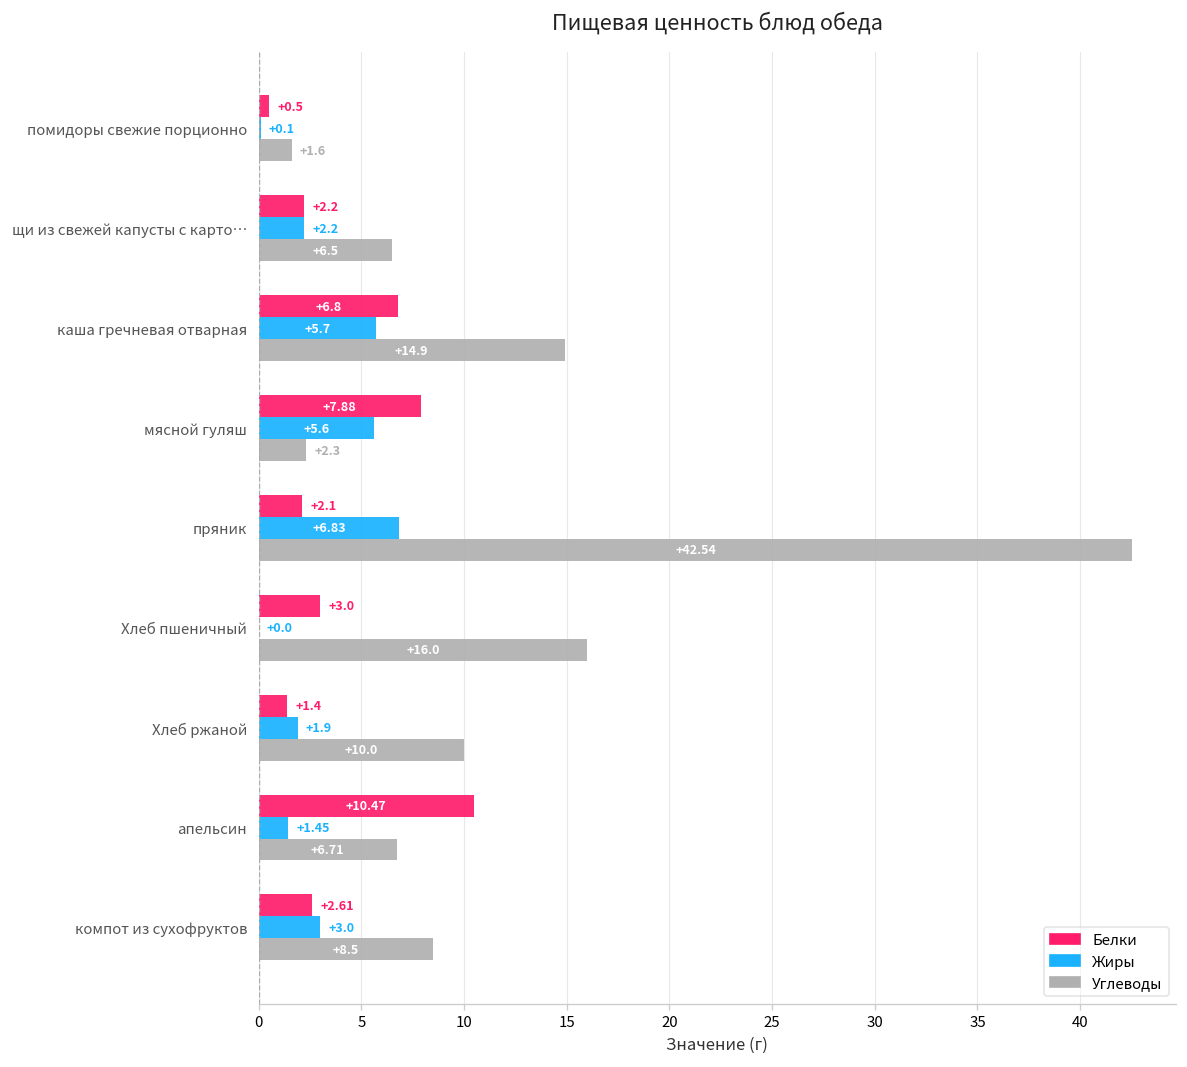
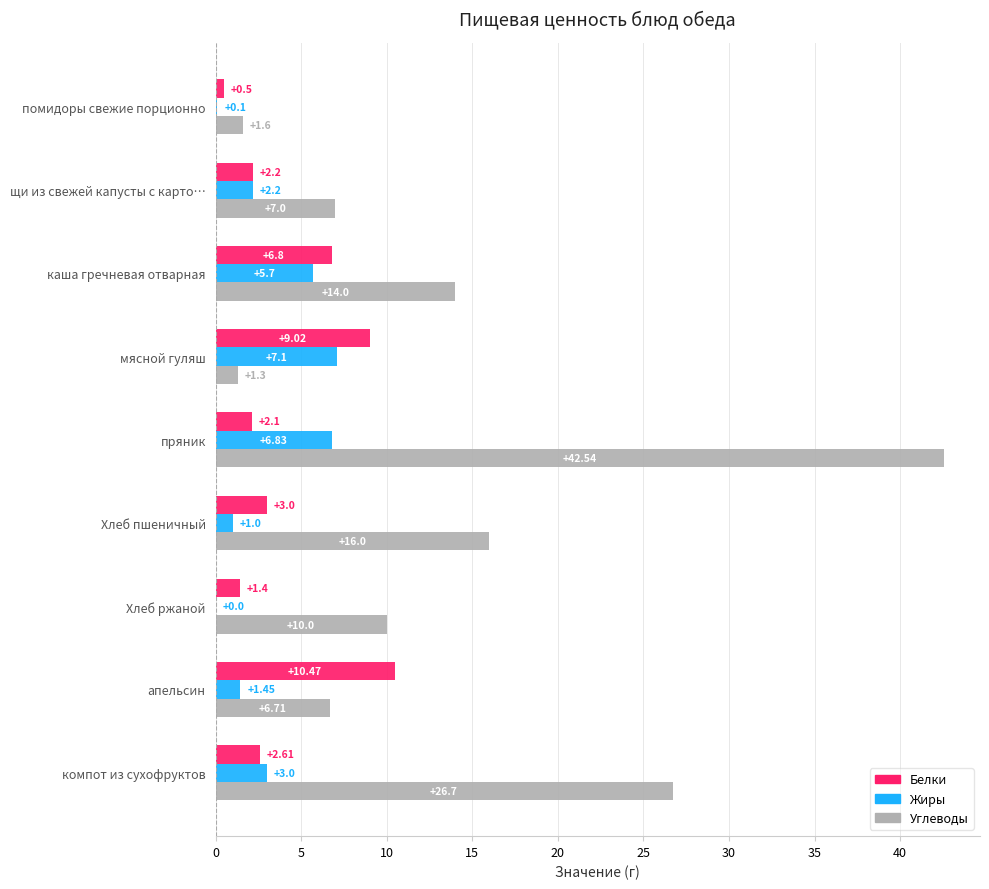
  {
    "Белки": {
      "помидоры свежие порционно": "+0.5",
      "щи из свежей капусты с карто…": "+2.2",
      "каша гречневая отварная": "+6.8",
-     "мясной гуляш": "+7.88",
+     "мясной гуляш": "+9.02",
      "пряник": "+2.1",
      "Хлеб пшеничный": "+3.0",
      "Хлеб ржаной": "+1.4",
      "апельсин": "+10.47",
      "компот из сухофруктов": "+2.61"
    },
    "Жиры": {
      "помидоры свежие порционно": "+0.1",
      "щи из свежей капусты с карто…": "+2.2",
      "каша гречневая отварная": "+5.7",
-     "мясной гуляш": "+5.6",
+     "мясной гуляш": "+7.1",
      "пряник": "+6.83",
-     "Хлеб пшеничный": "+0.0",
-     "Хлеб ржаной": "+1.9",
+     "Хлеб пшеничный": "+1.0",
+     "Хлеб ржаной": "+0.0",
      "апельсин": "+1.45",
      "компот из сухофруктов": "+3.0"
    },
    "Углеводы": {
      "помидоры свежие порционно": "+1.6",
-     "щи из свежей капусты с карто…": "+6.5",
-     "каша гречневая отварная": "+14.9",
-     "мясной гуляш": "+2.3",
+     "щи из свежей капусты с карто…": "+7.0",
+     "каша гречневая отварная": "+14.0",
+     "мясной гуляш": "+1.3",
      "пряник": "+42.54",
      "Хлеб пшеничный": "+16.0",
      "Хлеб ржаной": "+10.0",
      "апельсин": "+6.71",
-     "компот из сухофруктов": "+8.5"
+     "компот из сухофруктов": "+26.7"
    }
  }
